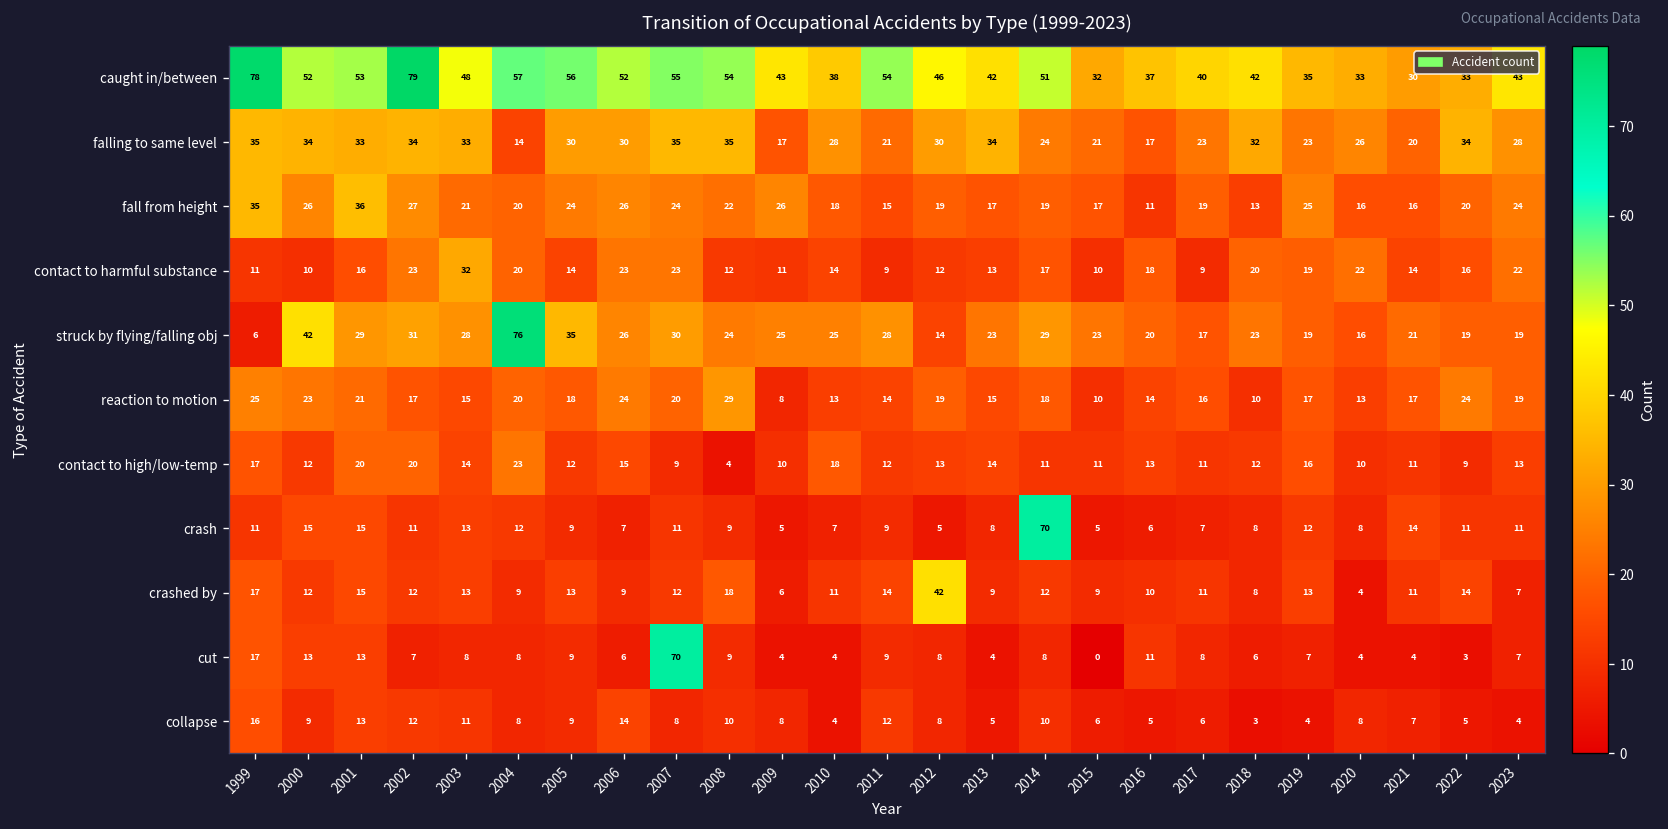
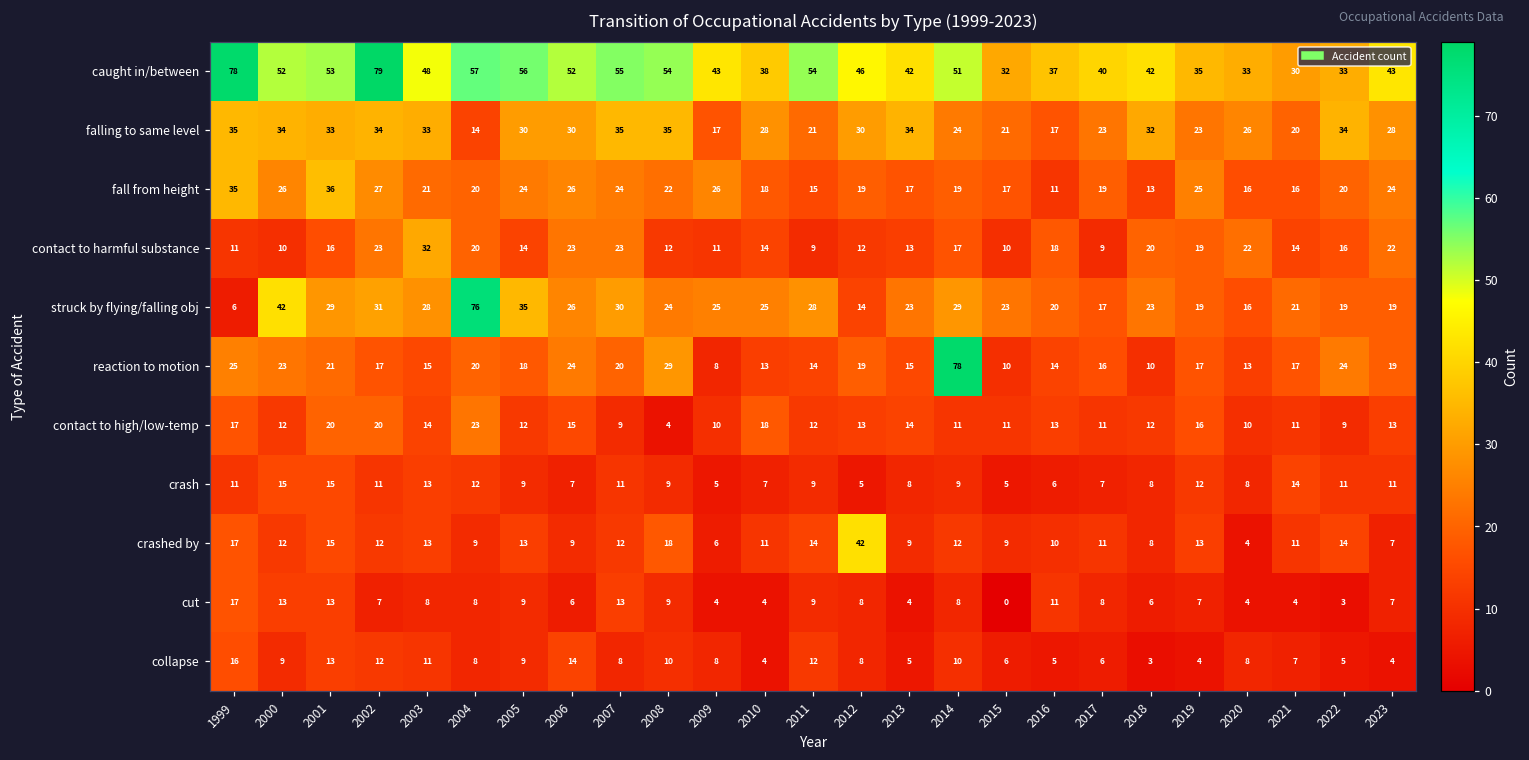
  {
    "reaction to motion": {
      "1999": 25,
      "2000": 23,
      "2001": 21,
      "2002": 17,
      "2003": 15,
      "2004": 20,
      "2005": 18,
      "2006": 24,
      "2007": 20,
      "2008": 29,
      "2009": 8,
      "2010": 13,
      "2011": 14,
      "2012": 19,
      "2013": 15,
-     "2014": 18,
+     "2014": 78,
      "2015": 10,
      "2016": 14,
      "2017": 16,
      "2018": 10,
      "2019": 17,
      "2020": 13,
      "2021": 17,
      "2022": 24,
      "2023": 19
    },
    "crash": {
      "1999": 11,
      "2000": 15,
      "2001": 15,
      "2002": 11,
      "2003": 13,
      "2004": 12,
      "2005": 9,
      "2006": 7,
      "2007": 11,
      "2008": 9,
      "2009": 5,
      "2010": 7,
      "2011": 9,
      "2012": 5,
      "2013": 8,
-     "2014": 70,
+     "2014": 9,
      "2015": 5,
      "2016": 6,
      "2017": 7,
      "2018": 8,
      "2019": 12,
      "2020": 8,
      "2021": 14,
      "2022": 11,
      "2023": 11
    },
    "cut": {
      "1999": 17,
      "2000": 13,
      "2001": 13,
      "2002": 7,
      "2003": 8,
      "2004": 8,
      "2005": 9,
      "2006": 6,
-     "2007": 70,
+     "2007": 13,
      "2008": 9,
      "2009": 4,
      "2010": 4,
      "2011": 9,
      "2012": 8,
      "2013": 4,
      "2014": 8,
      "2015": 0,
      "2016": 11,
      "2017": 8,
      "2018": 6,
      "2019": 7,
      "2020": 4,
      "2021": 4,
      "2022": 3,
      "2023": 7
    }
  }
